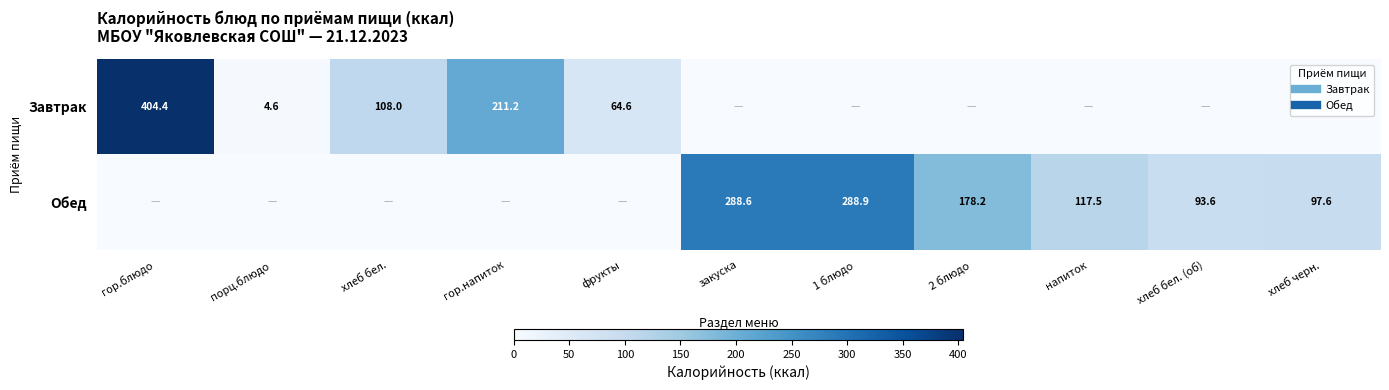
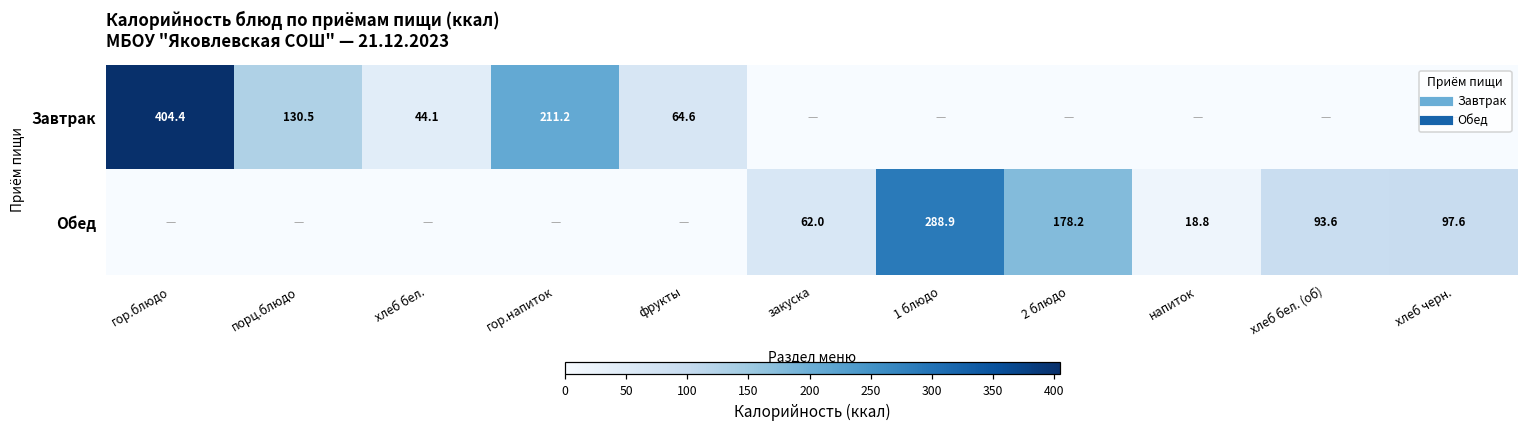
  {
    "Завтрак": {
      "гор.блюдо": 404.4,
-     "порц.блюдо": 4.6,
-     "хлеб бел.": 108.0,
+     "порц.блюдо": 130.5,
+     "хлеб бел.": 44.1,
      "гор.напиток": 211.2,
      "фрукты": 64.6
    },
    "Обед": {
-     "закуска": 288.6,
+     "закуска": 62.0,
      "1 блюдо": 288.9,
      "2 блюдо": 178.2,
-     "напиток": 117.5,
+     "напиток": 18.8,
      "хлеб бел. (об)": 93.6,
      "хлеб черн.": 97.6
    }
  }
